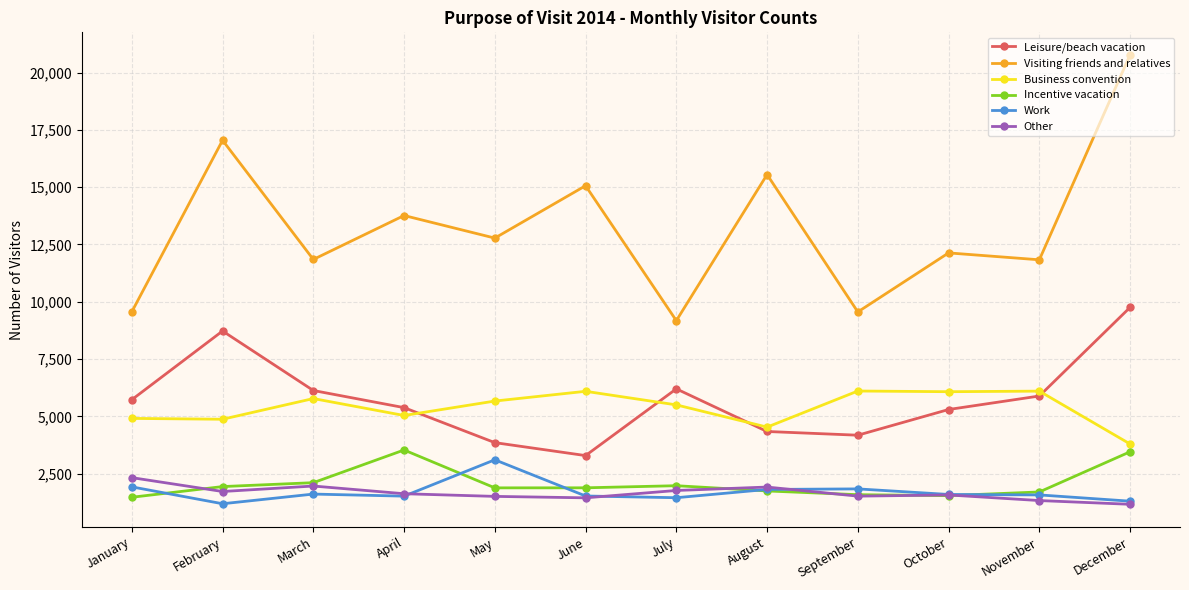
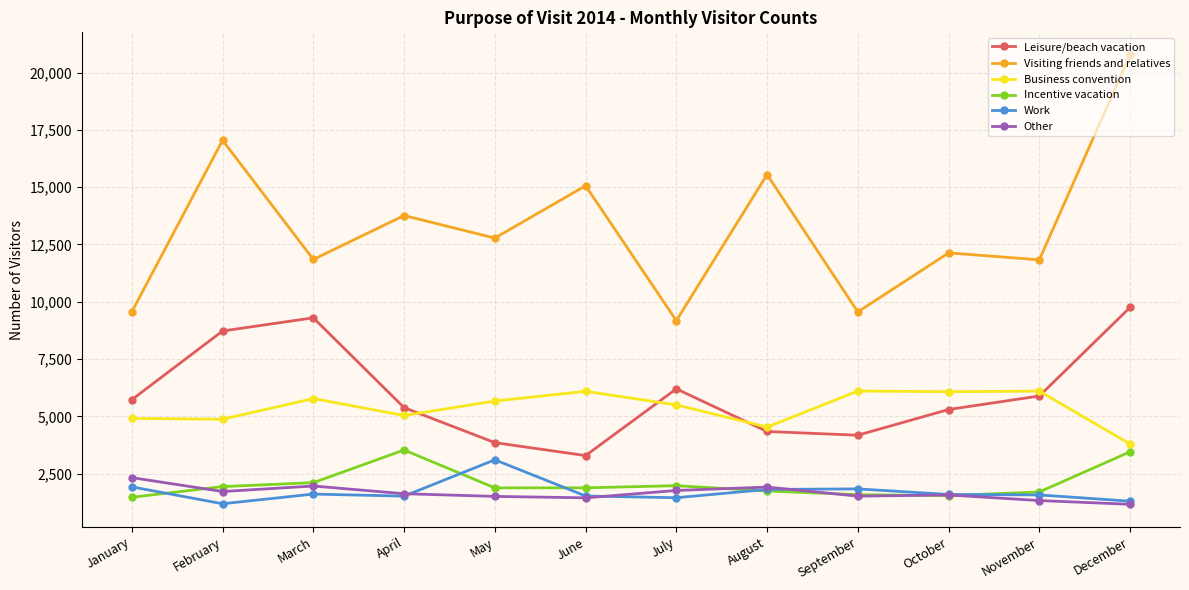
  {
    "Leisure/beach vacation": {
      "January": "5,700",
      "February": "8,700",
-     "March": "6,100",
+     "March": "9,300",
      "April": "5,400",
      "May": "3,900",
      "June": "3,300",
      "July": "6,200",
      "August": "4,300",
      "September": "4,200",
      "October": "5,300",
      "November": "5,900",
      "December": "9,800"
    },
    "Visiting friends and relatives": {
      "January": "9,600",
      "February": "17,000",
      "March": "11,800",
      "April": "13,800",
      "May": "12,800",
      "June": "15,100",
      "July": "9,200",
      "August": "15,500",
      "September": "9,600",
      "October": "12,100",
      "November": "11,800"
    },
    "Business convention": {
      "January": "4,900",
      "February": "4,900",
      "March": "5,800",
      "April": "5,000",
      "May": "5,700",
      "June": "6,100",
      "July": "5,500",
      "August": "4,500",
      "September": "6,100",
      "October": "6,100",
      "November": "6,100",
      "December": "3,800"
    },
    "Incentive vacation": {
      "January": "1,500",
      "February": "1,900",
      "March": "2,100",
      "April": "3,500",
      "May": "1,900",
      "June": "1,900",
      "July": "2,000",
      "November": "1,700",
      "December": "3,500"
    },
    "Work": {
      "January": "1,900",
      "February": "1,200",
      "March": "1,600",
      "May": "3,100",
      "July": "1,500",
      "September": "1,800",
      "November": "1,600",
      "December": "1,300"
    },
    "Other": {
      "January": "2,300",
      "February": "1,700",
      "March": "2,000",
      "May": "1,500",
      "July": "1,800",
      "November": "1,300",
      "December": "1,200"
    }
  }
